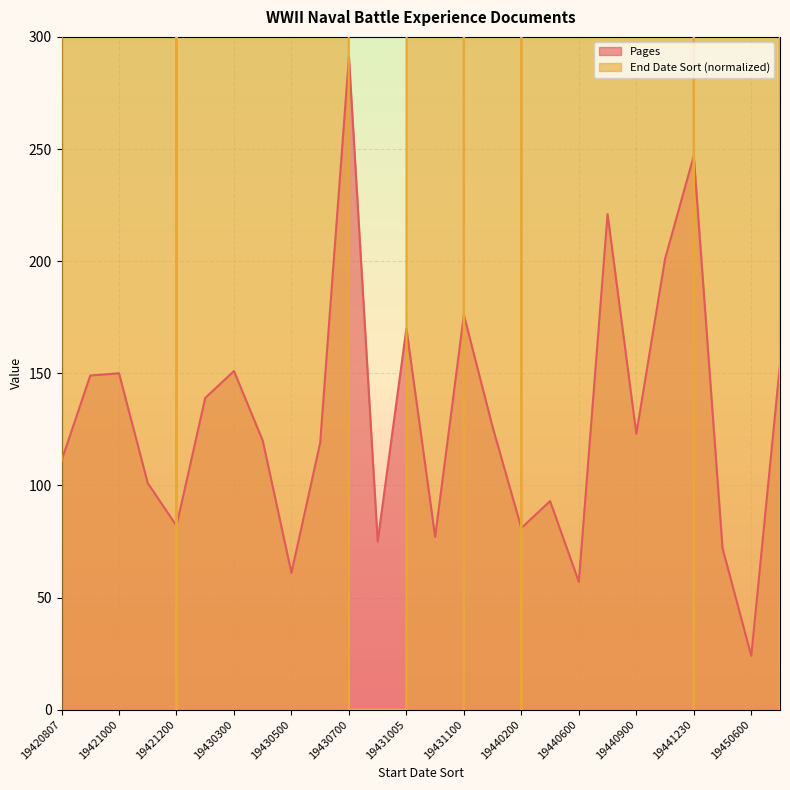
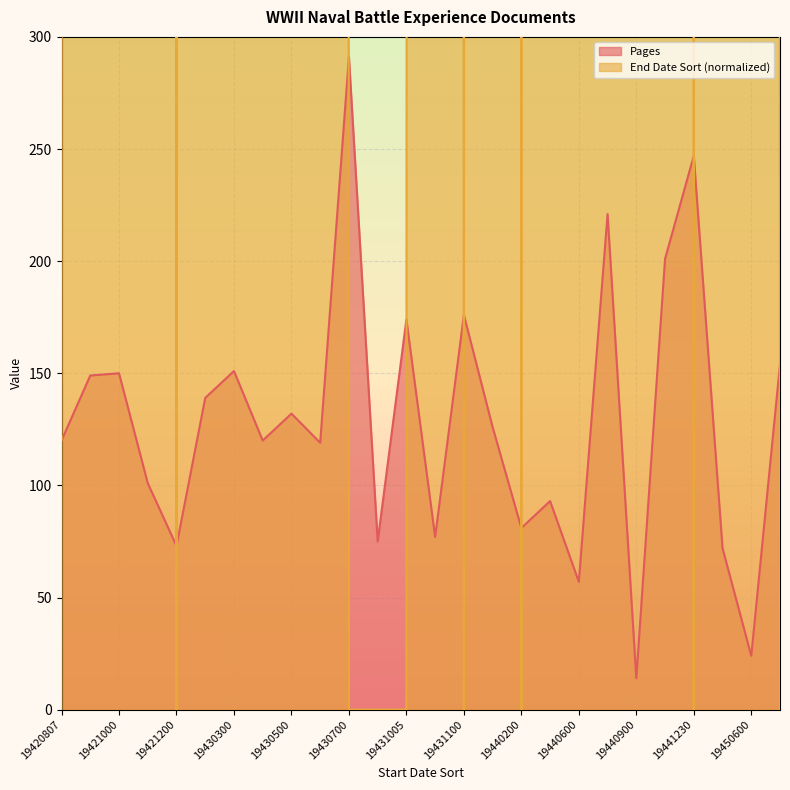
  {
    "Pages": {
-     "19420807": 111,
+     "19420807": 120,
      "19421000": 150,
-     "19421200": 82,
+     "19421200": 73,
      "19430300": 151,
-     "19430500": 61,
+     "19430500": 132,
      "19430700": 291,
-     "19431005": 170,
+     "19431005": 174,
      "19431100": 176,
      "19440200": 81,
      "19440600": 57,
-     "19440900": 123,
+     "19440900": 14,
      "19441230": 247,
      "19450600": 24
    },
    "End Date Sort (normalized)": {
      "19420807": 0,
      "19421200": 0,
      "19430700": 0,
      "19431005": 0,
      "19431100": 0,
      "19440200": 0,
      "19441230": 0
    }
  }
